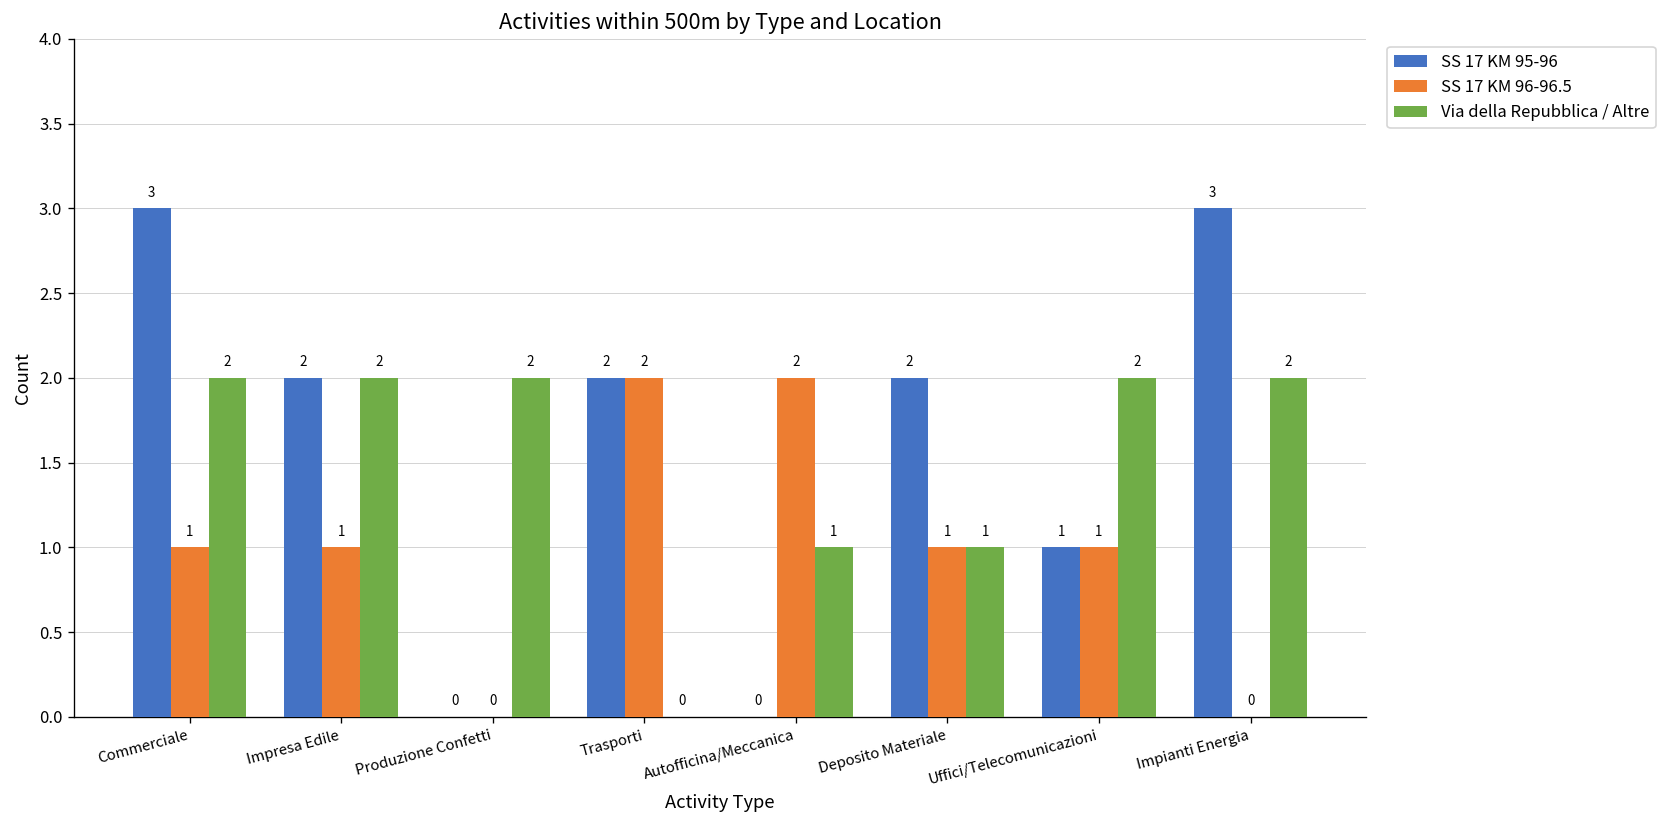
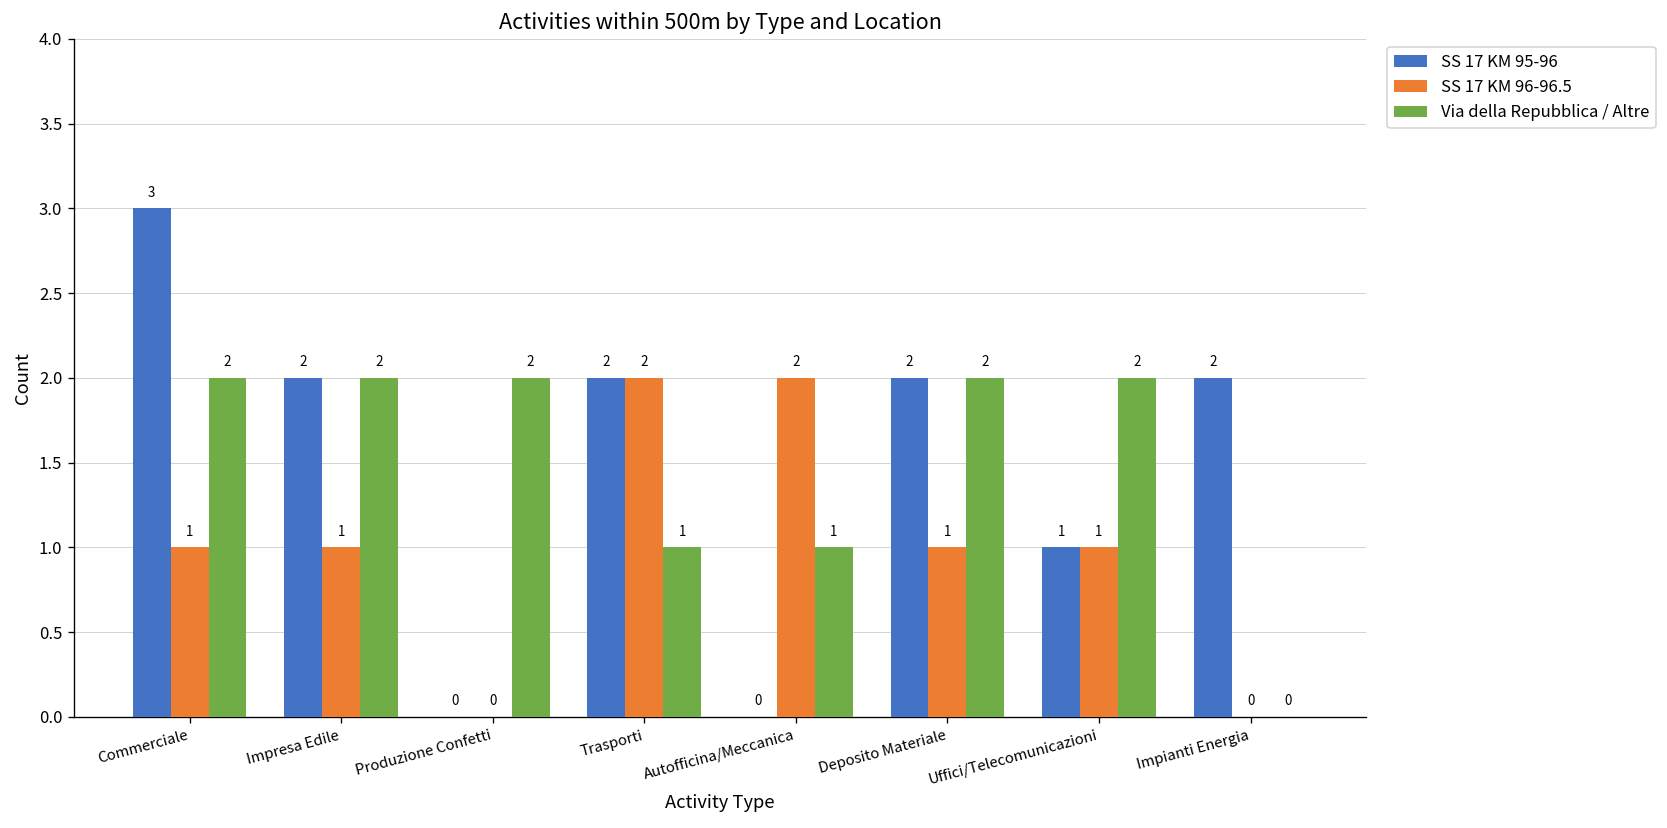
  {
    "SS 17 KM 95-96": {
      "Commerciale": 3,
      "Impresa Edile": 2,
      "Produzione Confetti": 0,
      "Trasporti": 2,
      "Autofficina/Meccanica": 0,
      "Deposito Materiale": 2,
      "Uffici/Telecomunicazioni": 1,
-     "Impianti Energia": 3
+     "Impianti Energia": 2
    },
    "SS 17 KM 96-96.5": {
      "Commerciale": 1,
      "Impresa Edile": 1,
      "Produzione Confetti": 0,
      "Trasporti": 2,
      "Autofficina/Meccanica": 2,
      "Deposito Materiale": 1,
      "Uffici/Telecomunicazioni": 1,
      "Impianti Energia": 0
    },
    "Via della Repubblica / Altre": {
      "Commerciale": 2,
      "Impresa Edile": 2,
      "Produzione Confetti": 2,
-     "Trasporti": 0,
+     "Trasporti": 1,
      "Autofficina/Meccanica": 1,
-     "Deposito Materiale": 1,
+     "Deposito Materiale": 2,
      "Uffici/Telecomunicazioni": 2,
-     "Impianti Energia": 2
+     "Impianti Energia": 0
    }
  }
